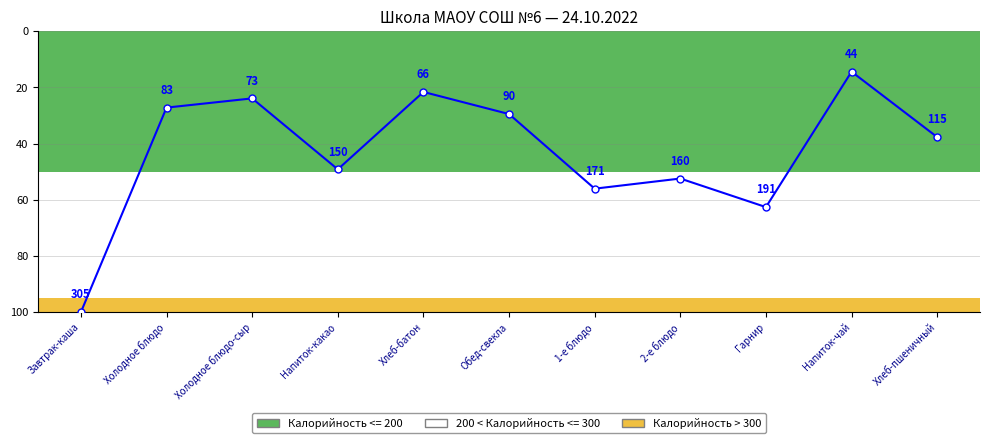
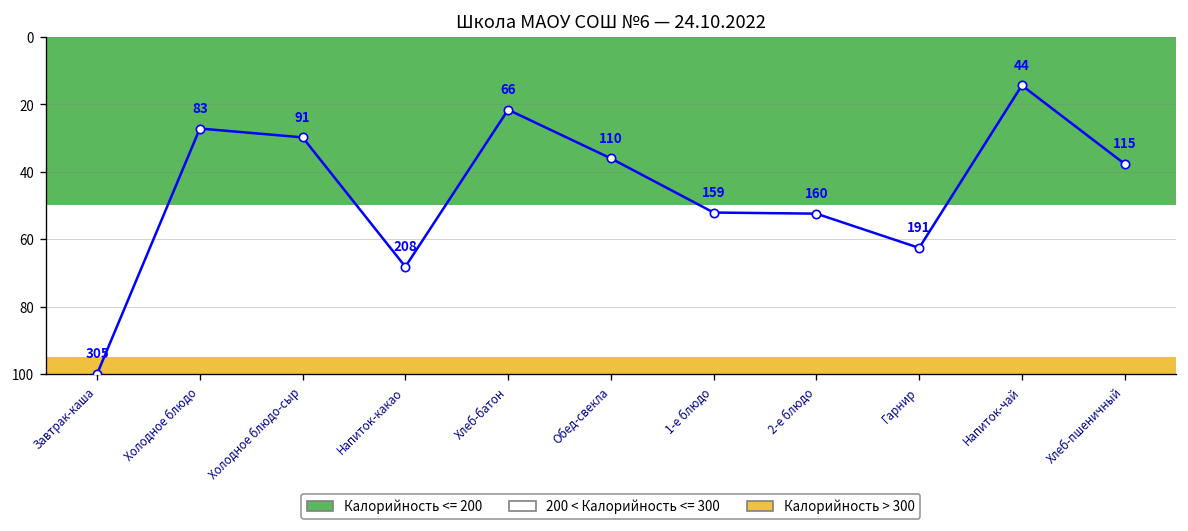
  {
-   "Холодное блюдо-сыр": 73,
-   "Напиток-какао": 150,
-   "Обед-свекла": 90,
-   "1-е блюдо": 171
+   "Холодное блюдо-сыр": 91,
+   "Напиток-какао": 208,
+   "Обед-свекла": 110,
+   "1-е блюдо": 159
  }
